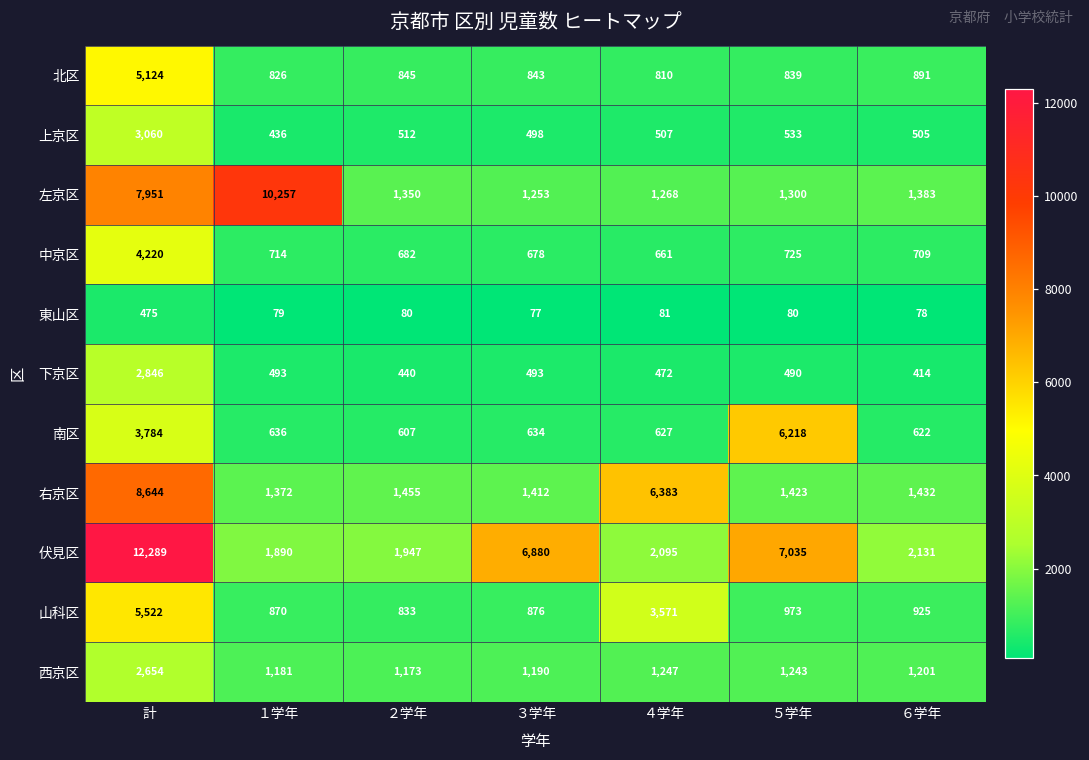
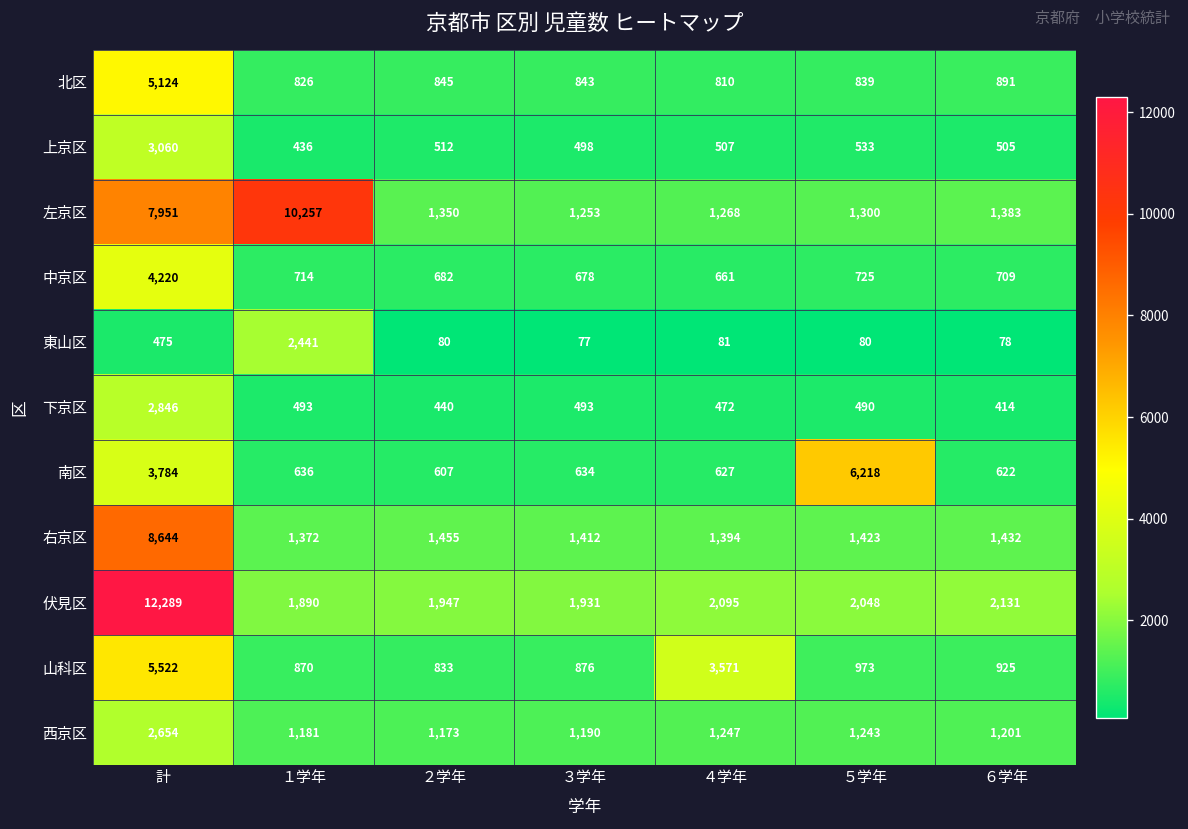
  {
    "北区": {
      "計": "5,124",
      "１学年": "826",
      "２学年": "845",
      "３学年": "843",
      "４学年": "810",
      "５学年": "839",
      "６学年": "891"
    },
    "上京区": {
      "計": "3,060",
      "１学年": "436",
      "２学年": "512",
      "３学年": "498",
      "４学年": "507",
      "５学年": "533",
      "６学年": "505"
    },
    "左京区": {
      "計": "7,951",
      "１学年": "10,257",
      "２学年": "1,350",
      "３学年": "1,253",
      "４学年": "1,268",
      "５学年": "1,300",
      "６学年": "1,383"
    },
    "中京区": {
      "計": "4,220",
      "１学年": "714",
      "２学年": "682",
      "３学年": "678",
      "４学年": "661",
      "５学年": "725",
      "６学年": "709"
    },
    "東山区": {
      "計": "475",
-     "１学年": "79",
+     "１学年": "2,441",
      "２学年": "80",
      "３学年": "77",
      "４学年": "81",
      "５学年": "80",
      "６学年": "78"
    },
    "下京区": {
      "計": "2,846",
      "１学年": "493",
      "２学年": "440",
      "３学年": "493",
      "４学年": "472",
      "５学年": "490",
      "６学年": "414"
    },
    "南区": {
      "計": "3,784",
      "１学年": "636",
      "２学年": "607",
      "３学年": "634",
      "４学年": "627",
      "５学年": "6,218",
      "６学年": "622"
    },
    "右京区": {
      "計": "8,644",
      "１学年": "1,372",
      "２学年": "1,455",
      "３学年": "1,412",
-     "４学年": "6,383",
+     "４学年": "1,394",
      "５学年": "1,423",
      "６学年": "1,432"
    },
    "伏見区": {
      "計": "12,289",
      "１学年": "1,890",
      "２学年": "1,947",
-     "３学年": "6,880",
+     "３学年": "1,931",
      "４学年": "2,095",
-     "５学年": "7,035",
+     "５学年": "2,048",
      "６学年": "2,131"
    },
    "山科区": {
      "計": "5,522",
      "１学年": "870",
      "２学年": "833",
      "３学年": "876",
      "４学年": "3,571",
      "５学年": "973",
      "６学年": "925"
    },
    "西京区": {
      "計": "2,654",
      "１学年": "1,181",
      "２学年": "1,173",
      "３学年": "1,190",
      "４学年": "1,247",
      "５学年": "1,243",
      "６学年": "1,201"
    }
  }
